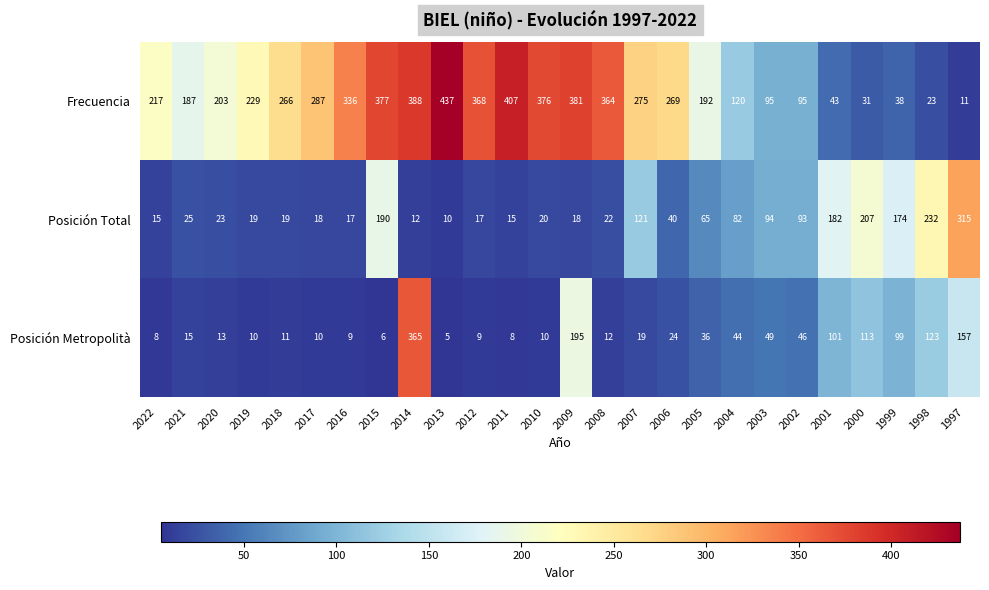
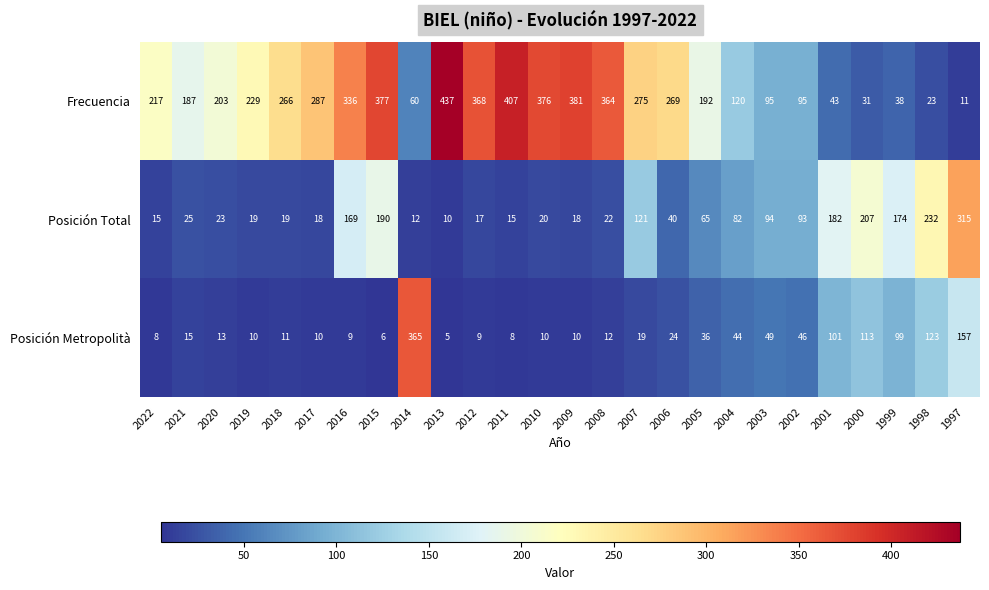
  {
    "Frecuencia": {
      "2022": 217,
      "2021": 187,
      "2020": 203,
      "2019": 229,
      "2018": 266,
      "2017": 287,
      "2016": 336,
      "2015": 377,
-     "2014": 388,
+     "2014": 60,
      "2013": 437,
      "2012": 368,
      "2011": 407,
      "2010": 376,
      "2009": 381,
      "2008": 364,
      "2007": 275,
      "2006": 269,
      "2005": 192,
      "2004": 120,
      "2003": 95,
      "2002": 95,
      "2001": 43,
      "2000": 31,
      "1999": 38,
      "1998": 23,
      "1997": 11
    },
    "Posición Total": {
      "2022": 15,
      "2021": 25,
      "2020": 23,
      "2019": 19,
      "2018": 19,
      "2017": 18,
-     "2016": 17,
+     "2016": 169,
      "2015": 190,
      "2014": 12,
      "2013": 10,
      "2012": 17,
      "2011": 15,
      "2010": 20,
      "2009": 18,
      "2008": 22,
      "2007": 121,
      "2006": 40,
      "2005": 65,
      "2004": 82,
      "2003": 94,
      "2002": 93,
      "2001": 182,
      "2000": 207,
      "1999": 174,
      "1998": 232,
      "1997": 315
    },
    "Posición Metropolità": {
      "2022": 8,
      "2021": 15,
      "2020": 13,
      "2019": 10,
      "2018": 11,
      "2017": 10,
      "2016": 9,
      "2015": 6,
      "2014": 365,
      "2013": 5,
      "2012": 9,
      "2011": 8,
      "2010": 10,
-     "2009": 195,
+     "2009": 10,
      "2008": 12,
      "2007": 19,
      "2006": 24,
      "2005": 36,
      "2004": 44,
      "2003": 49,
      "2002": 46,
      "2001": 101,
      "2000": 113,
      "1999": 99,
      "1998": 123,
      "1997": 157
    }
  }
